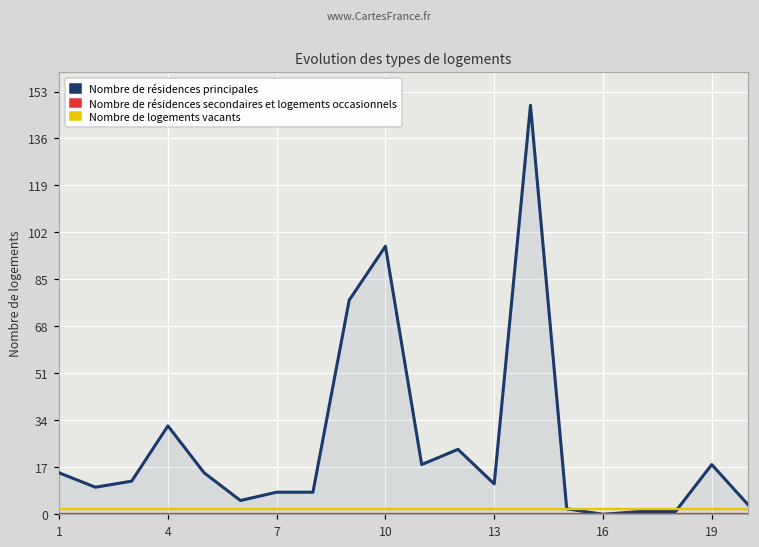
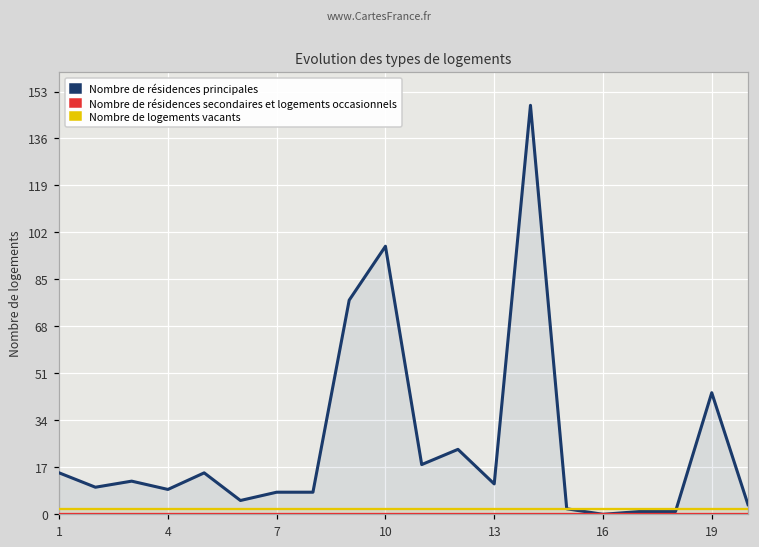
  {
    "Nombre de résidences principales": {
      "1": 15,
-     "4": 32,
+     "4": 9,
      "7": 8,
      "10": 97,
      "13": 11,
-     "19": 18
+     "19": 44
    },
    "Nombre de résidences secondaires et logements occasionnels": {
      "1": 0,
      "4": 0,
      "7": 0,
      "10": 0,
      "13": 0,
      "19": 0
    },
    "Nombre de logements vacants": {
      "1": 2,
      "4": 2,
      "7": 2,
      "10": 2,
      "13": 2,
      "16": 2,
      "19": 2
    }
  }
